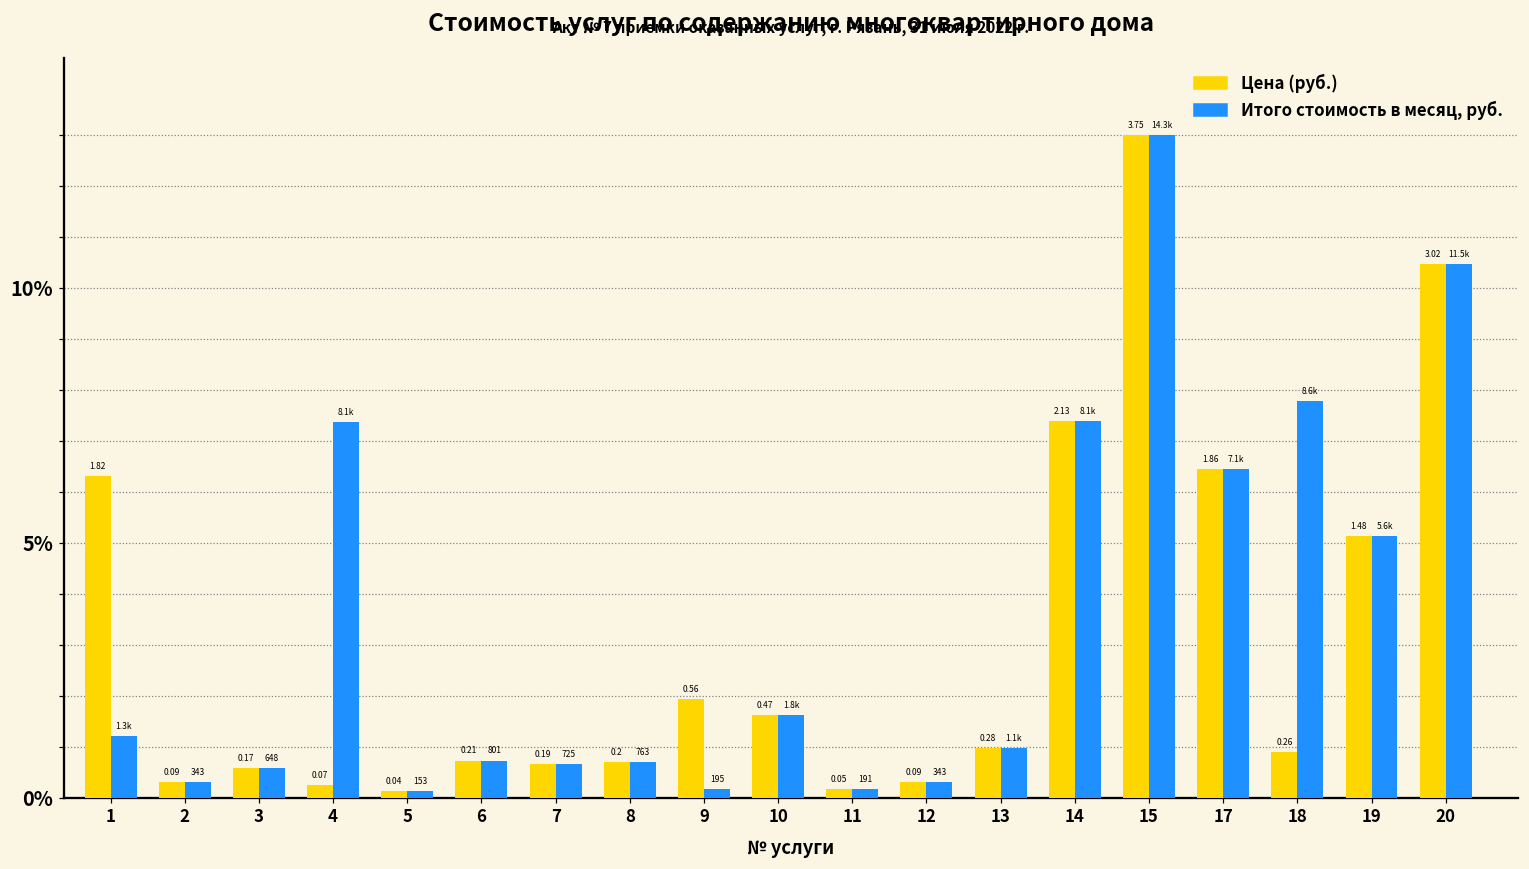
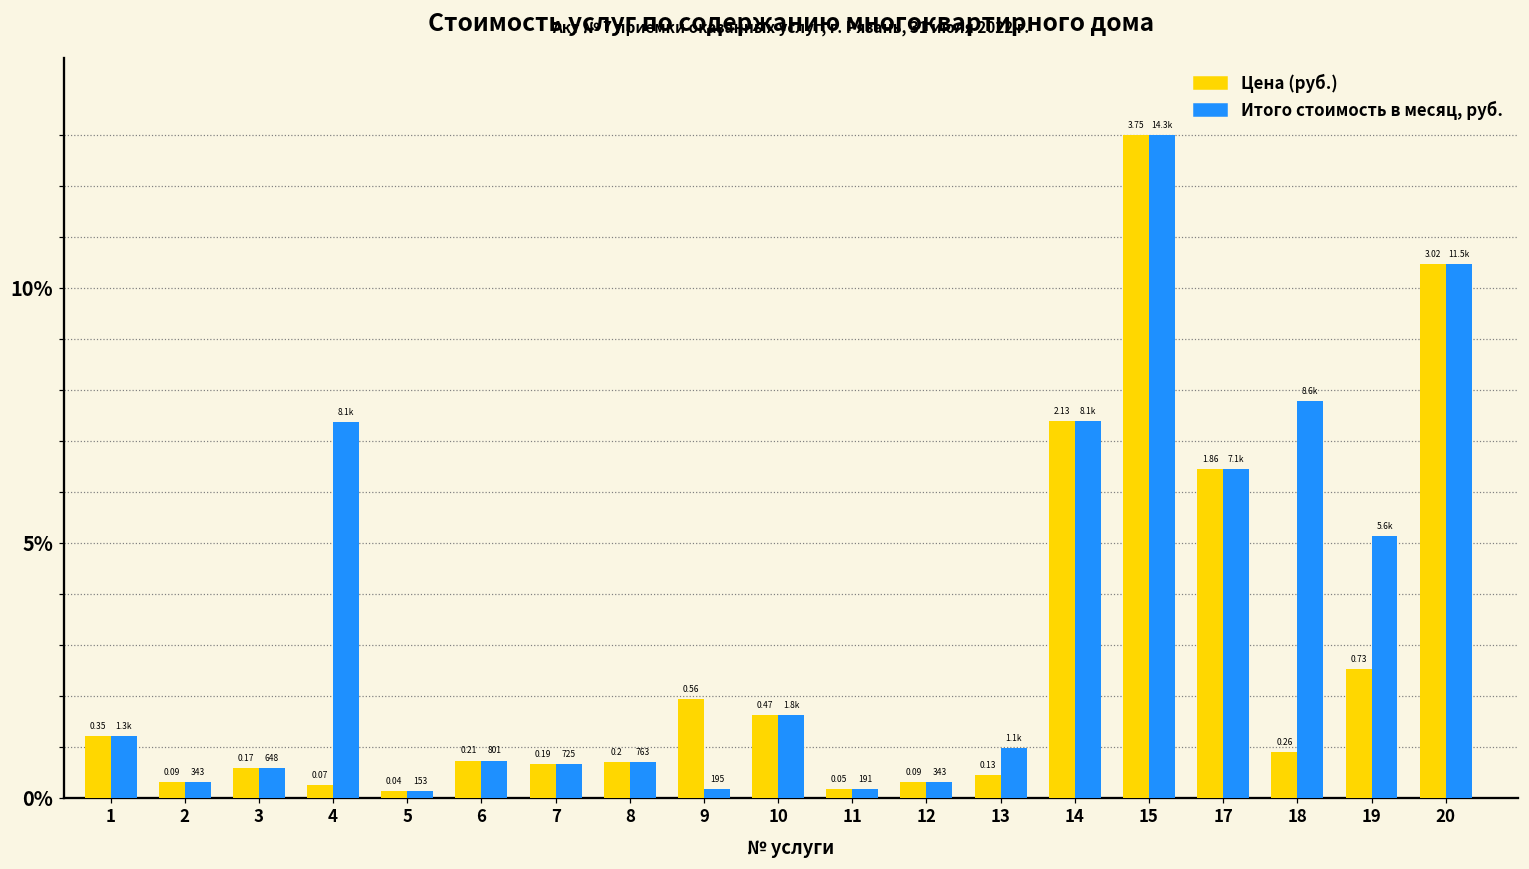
  {
    "Цена (руб.)": {
-     "1": 1.82,
-     "13": 0.28,
-     "19": 1.48
+     "1": 0.35,
+     "13": 0.13,
+     "19": 0.73
    }
  }
